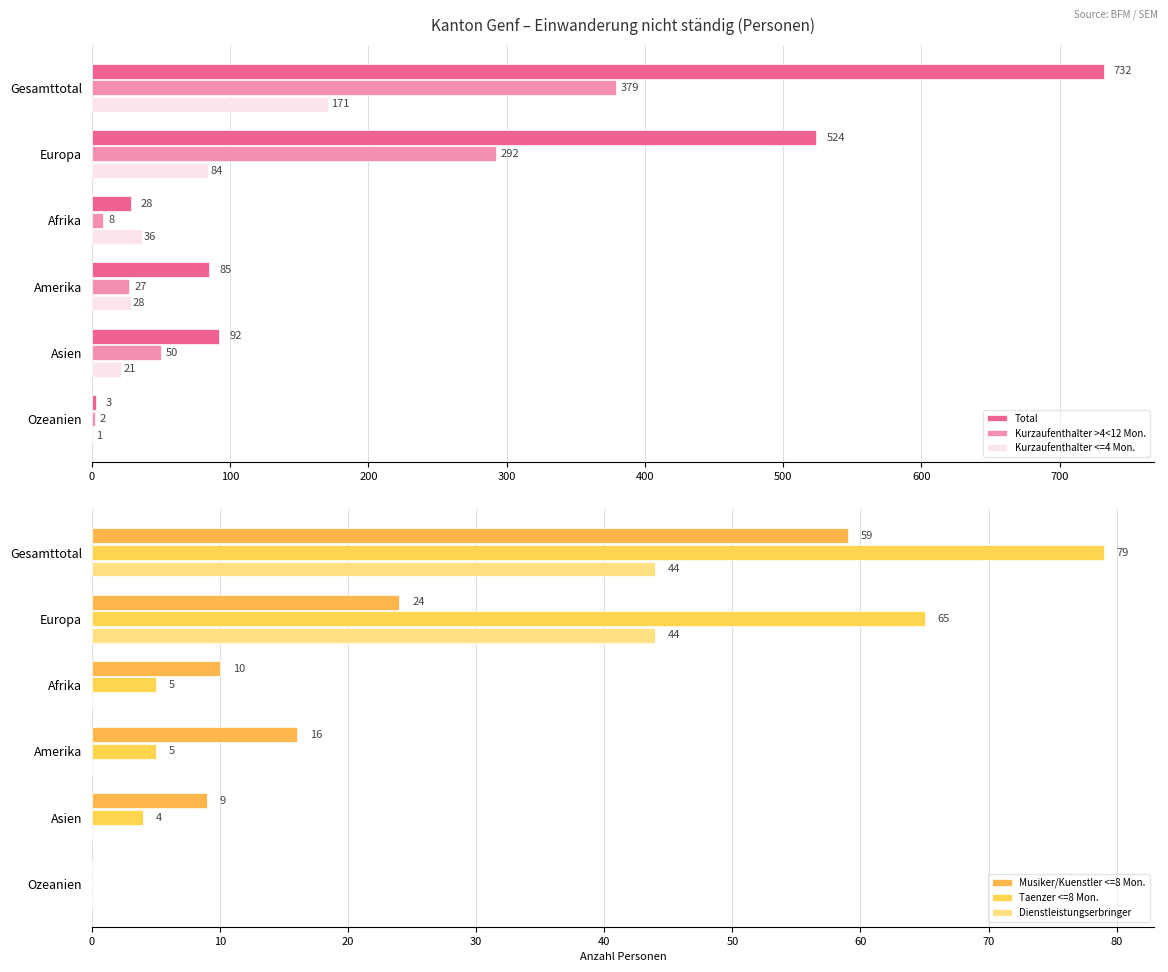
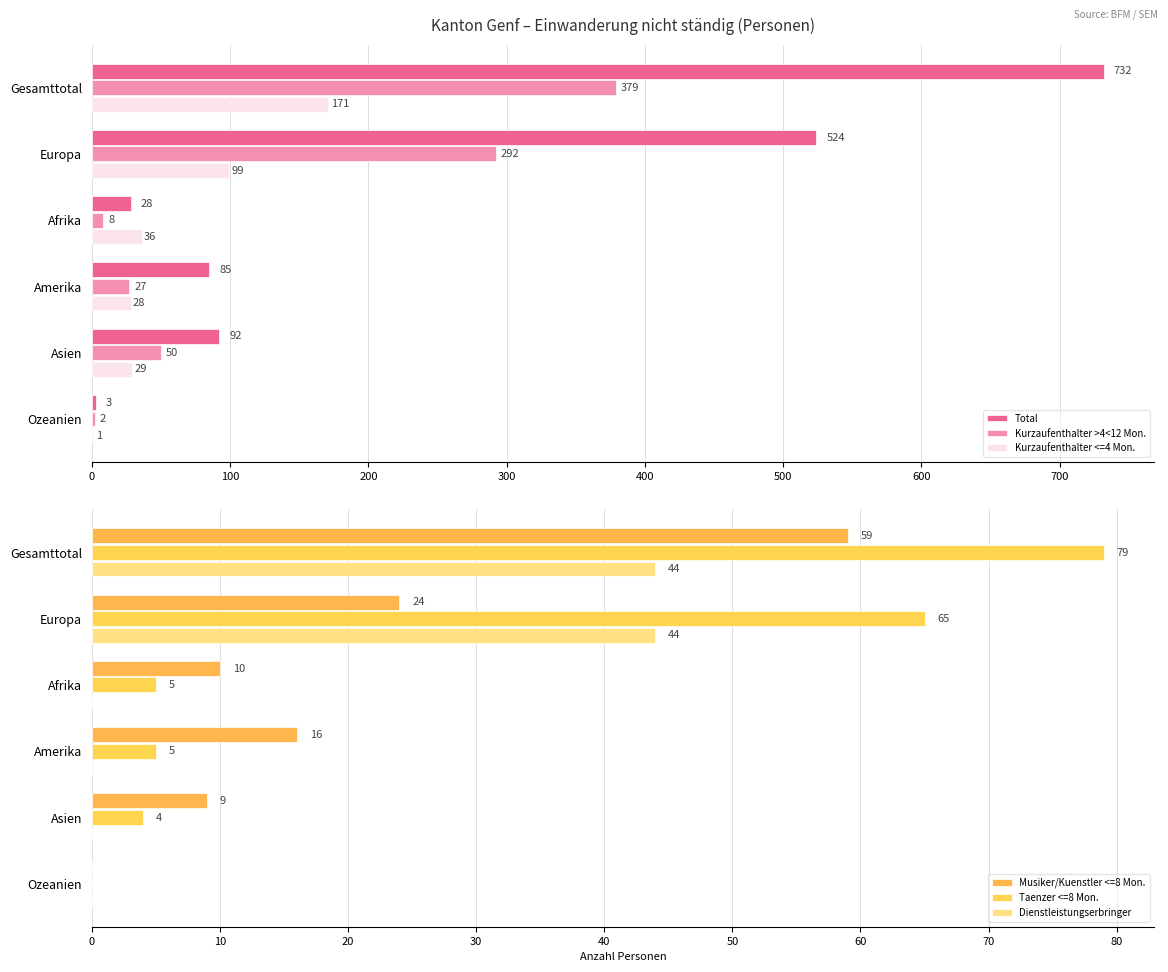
  {
    "Kanton Genf – Einwanderung nicht ständig (Personen)": {
      "Kurzaufenthalter <=4 Mon.": {
        "Gesamttotal": 171,
-       "Europa": 84,
+       "Europa": 99,
        "Afrika": 36,
        "Amerika": 28,
-       "Asien": 21,
+       "Asien": 29,
        "Ozeanien": 1
      }
    }
  }
